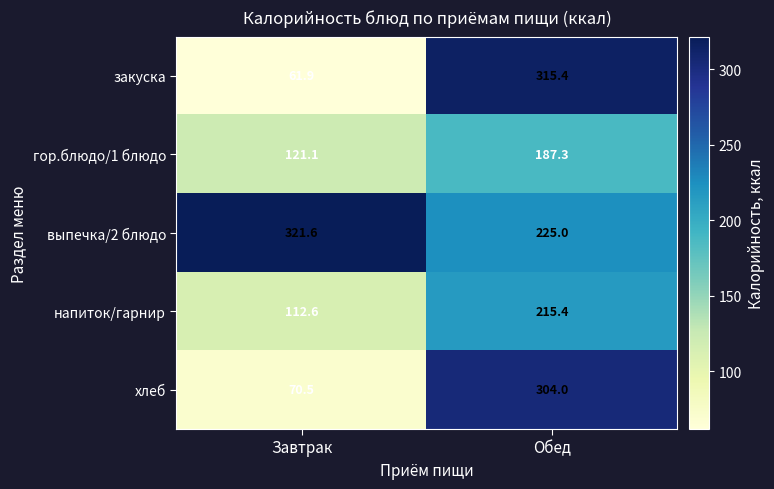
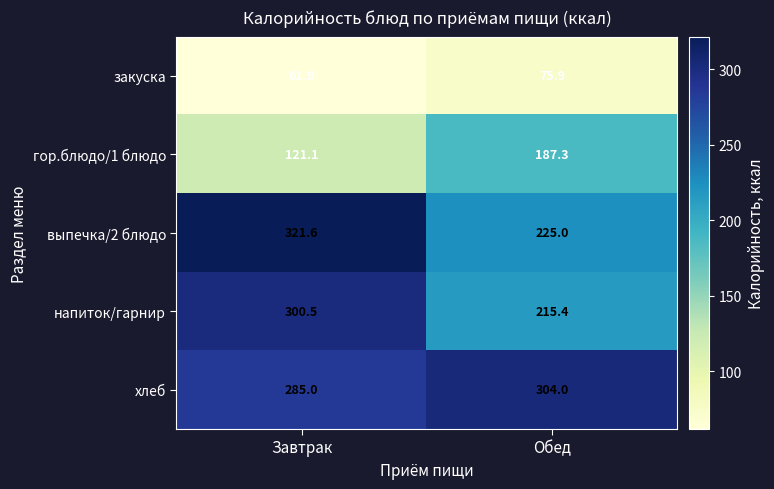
  {
    "закуска": {
-     "Обед": 315.4
+     "Обед": 75.9
    },
    "гор.блюдо/1 блюдо": {
      "Завтрак": 121.1,
      "Обед": 187.3
    },
    "выпечка/2 блюдо": {
      "Завтрак": 321.6,
      "Обед": 225.0
    },
    "напиток/гарнир": {
-     "Завтрак": 112.6,
+     "Завтрак": 300.5,
      "Обед": 215.4
    },
    "хлеб": {
-     "Завтрак": 70.5,
+     "Завтрак": 285.0,
      "Обед": 304.0
    }
  }
